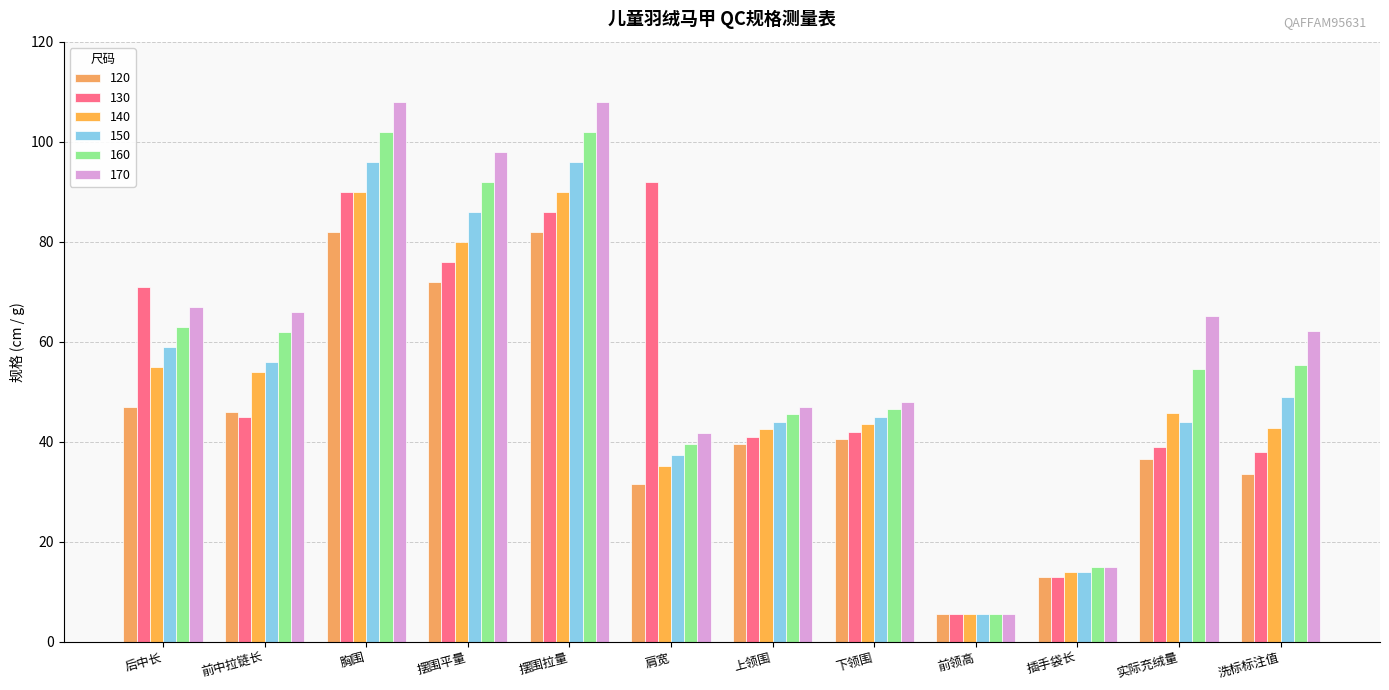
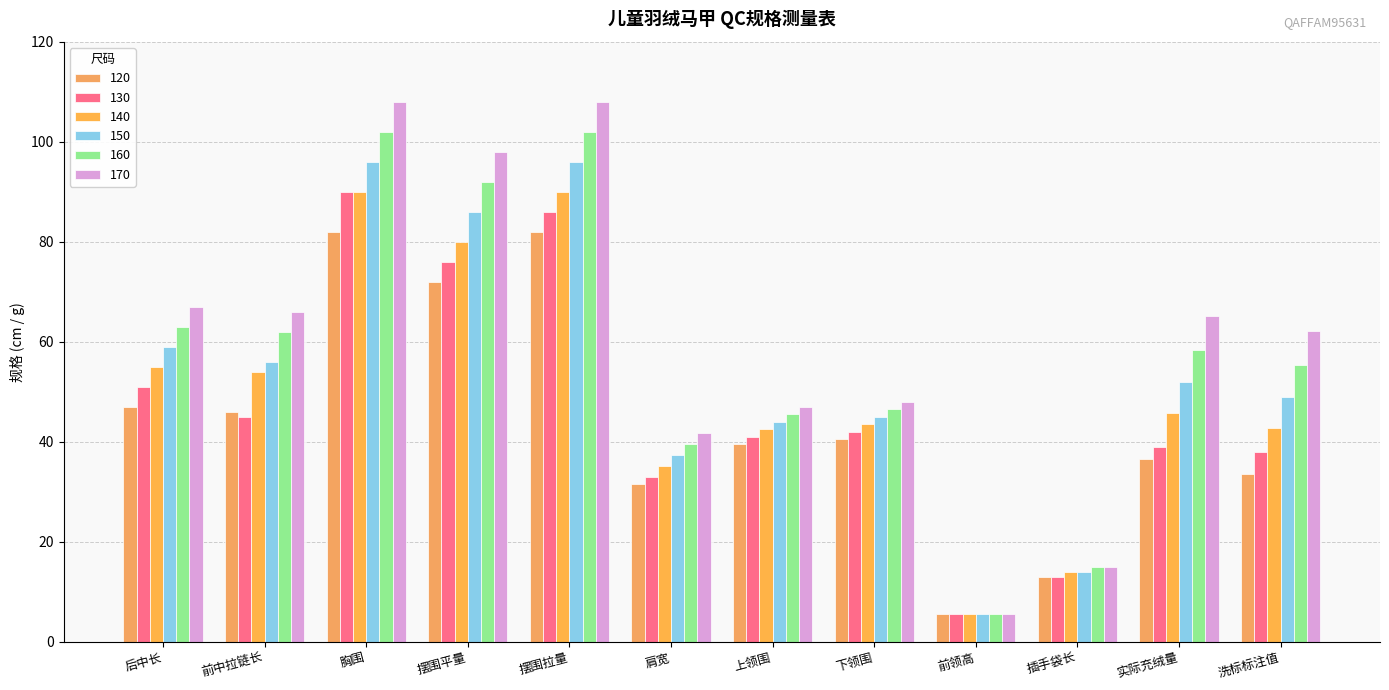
  {
    "130": {
-     "后中长": 71,
+     "后中长": 51,
      "前中拉链长": 45,
      "胸围": 90,
      "摆围平量": 76,
      "摆围拉量": 86,
-     "肩宽": 92,
+     "肩宽": 33,
      "上领围": 41,
      "下领围": 42,
      "前领高": 6,
      "插手袋长": 13,
      "实际充绒量": 39,
      "洗标标注值": 38
    },
    "150": {
      "后中长": 59,
      "前中拉链长": 56,
      "胸围": 96,
      "摆围平量": 86,
      "摆围拉量": 96,
      "肩宽": 37,
      "上领围": 44,
      "下领围": 45,
      "前领高": 6,
      "插手袋长": 14,
-     "实际充绒量": 44,
+     "实际充绒量": 52,
      "洗标标注值": 49
    },
    "160": {
      "后中长": 63,
      "前中拉链长": 62,
      "胸围": 102,
      "摆围平量": 92,
      "摆围拉量": 102,
      "肩宽": 40,
      "上领围": 46,
      "下领围": 47,
      "前领高": 6,
      "插手袋长": 15,
-     "实际充绒量": 55,
+     "实际充绒量": 58,
      "洗标标注值": 55
    },
    "170": {
      "后中长": 67,
      "前中拉链长": 66,
      "胸围": 108,
      "摆围平量": 98,
      "摆围拉量": 108,
      "肩宽": 42,
      "上领围": 47,
      "下领围": 48,
      "前领高": 6,
      "插手袋长": 15,
      "实际充绒量": 65,
      "洗标标注值": 62
    }
  }
